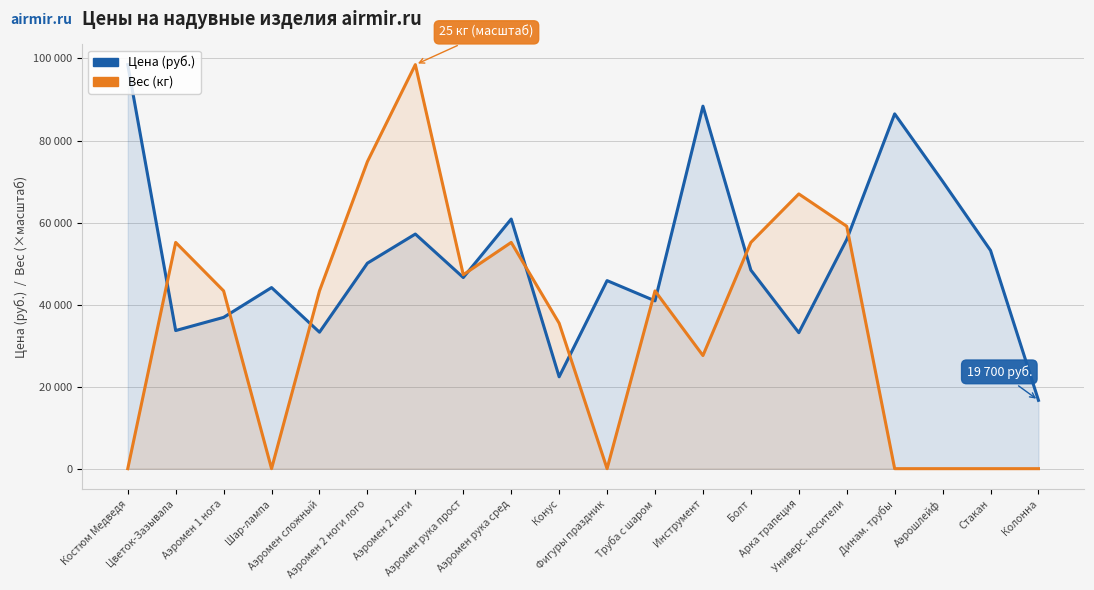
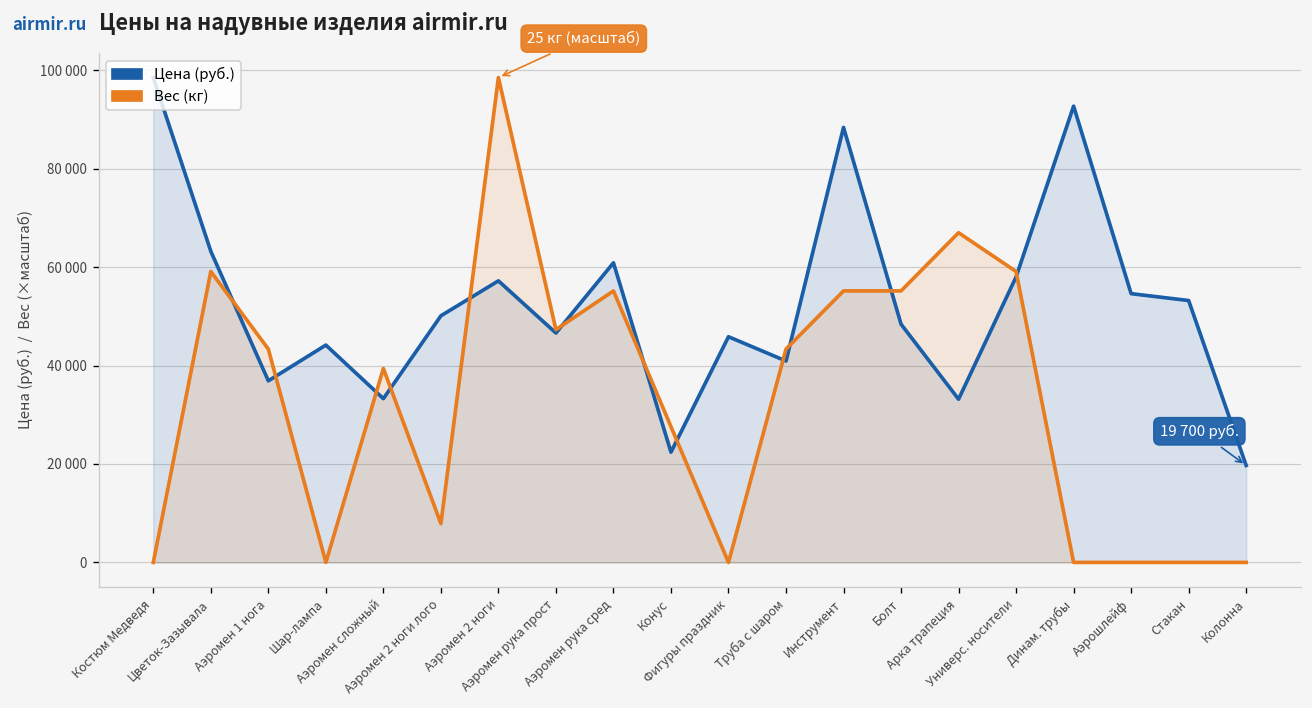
  {
    "Цена (руб.)": {
-     "Цветок-Зазывала": 34000,
+     "Цветок-Зазывала": 63000,
      "Аэромен 1 нога": 37000,
      "Шар-лампа": 44000,
      "Аэромен сложный": 33000,
      "Аэромен 2 ноги лого": 50000,
      "Аэромен 2 ноги": 57000,
      "Аэромен рука прост": 47000,
      "Аэромен рука сред": 61000,
      "Конус": 22000,
      "Фигуры праздник": 46000,
      "Труба с шаром": 41000,
      "Инструмент": 88000,
      "Болт": 48000,
      "Арка трапеция": 33000,
-     "Универс. носители": 56000,
-     "Динам. трубы": 87000,
-     "Аэрошлейф": 70000,
+     "Универс. носители": 58000,
+     "Динам. трубы": 93000,
+     "Аэрошлейф": 55000,
      "Стакан": 53000,
-     "Колонна": 17000
+     "Колонна": 20000
    },
    "Вес (кг)": {
      "Костюм Медведя": 0,
-     "Цветок-Зазывала": 55000,
+     "Цветок-Зазывала": 59000,
      "Аэромен 1 нога": 43000,
      "Шар-лампа": 0,
-     "Аэромен сложный": 43000,
-     "Аэромен 2 ноги лого": 75000,
+     "Аэромен сложный": 39000,
+     "Аэромен 2 ноги лого": 8000,
      "Аэромен рука прост": 47000,
      "Аэромен рука сред": 55000,
-     "Конус": 35000,
+     "Конус": 28000,
      "Фигуры праздник": 0,
      "Труба с шаром": 43000,
-     "Инструмент": 28000,
+     "Инструмент": 55000,
      "Болт": 55000,
      "Арка трапеция": 67000,
      "Универс. носители": 59000,
      "Динам. трубы": 0,
      "Аэрошлейф": 0,
      "Стакан": 0,
      "Колонна": 0
    }
  }
